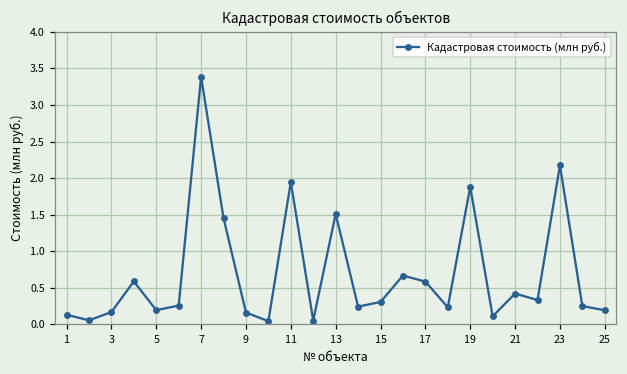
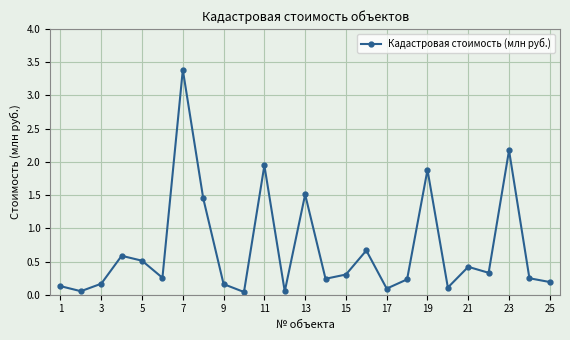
  {
    "1": 0.1,
    "3": 0.2,
-   "5": 0.2,
+   "5": 0.5,
    "7": 3.4,
    "9": 0.2,
    "11": 1.9,
    "13": 1.5,
    "15": 0.3,
-   "17": 0.6,
+   "17": 0.1,
    "19": 1.9,
    "21": 0.4,
    "23": 2.2,
    "25": 0.2
  }
